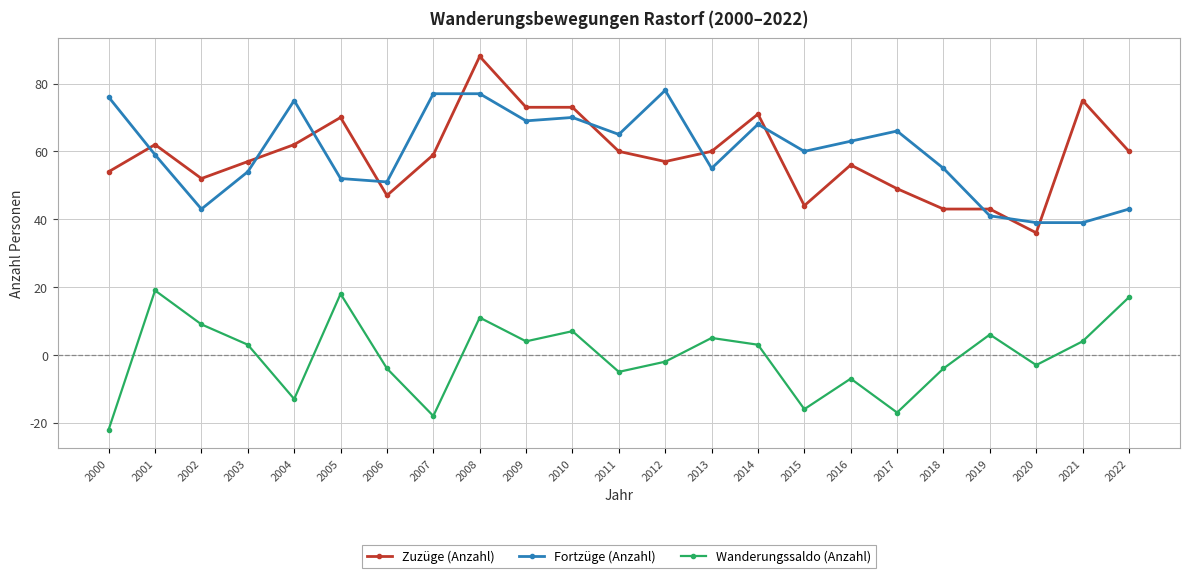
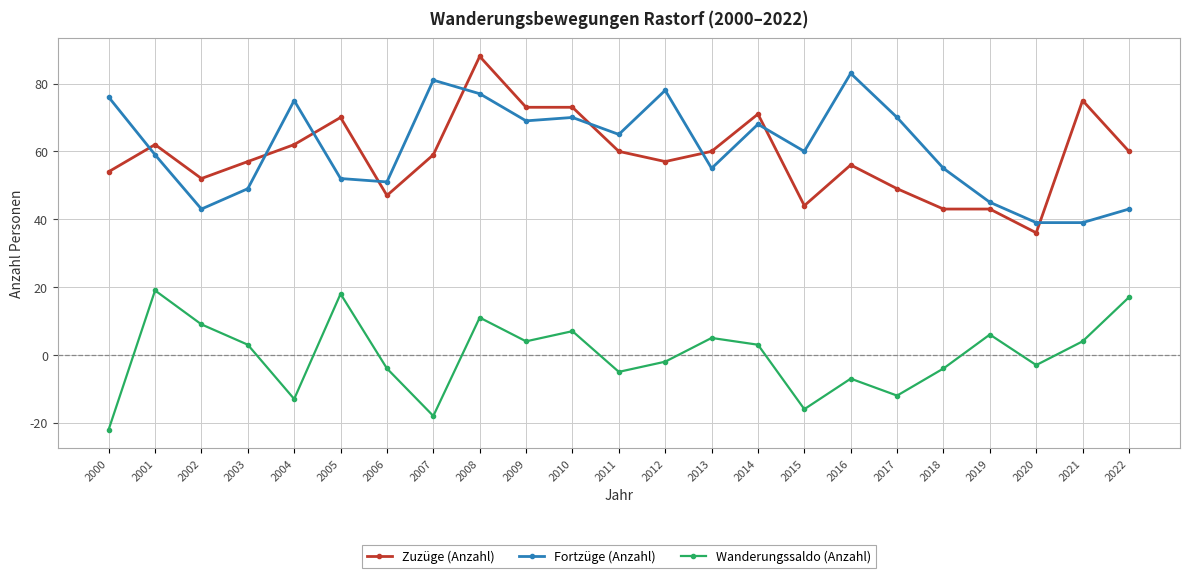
  {
    "Zuzüge (Anzahl)": {
      "2000": 54,
      "2001": 62,
      "2002": 52,
      "2003": 57,
      "2004": 62,
      "2005": 70,
      "2006": 47,
      "2007": 59,
      "2008": 88,
      "2009": 73,
      "2010": 73,
      "2011": 60,
      "2012": 57,
      "2013": 60,
      "2014": 71,
      "2015": 44,
      "2016": 56,
      "2017": 49,
      "2018": 43,
      "2019": 43,
      "2020": 36,
      "2021": 75,
      "2022": 60
    },
    "Fortzüge (Anzahl)": {
      "2000": 76,
      "2001": 59,
      "2002": 43,
-     "2003": 54,
+     "2003": 49,
      "2004": 75,
      "2005": 52,
      "2006": 51,
-     "2007": 77,
+     "2007": 81,
      "2008": 77,
      "2009": 69,
      "2010": 70,
      "2011": 65,
      "2012": 78,
      "2013": 55,
      "2014": 68,
      "2015": 60,
-     "2016": 63,
-     "2017": 66,
+     "2016": 83,
+     "2017": 70,
      "2018": 55,
-     "2019": 41,
+     "2019": 45,
      "2020": 39,
      "2021": 39,
      "2022": 43
    },
    "Wanderungssaldo (Anzahl)": {
      "2000": -22,
      "2001": 19,
      "2002": 9,
      "2003": 3,
      "2004": -13,
      "2005": 18,
      "2006": -4,
      "2007": -18,
      "2008": 11,
      "2009": 4,
      "2010": 7,
      "2011": -5,
      "2012": -2,
      "2013": 5,
      "2014": 3,
      "2015": -16,
      "2016": -7,
-     "2017": -17,
+     "2017": -12,
      "2018": -4,
      "2019": 6,
      "2020": -3,
      "2021": 4,
      "2022": 17
    }
  }
